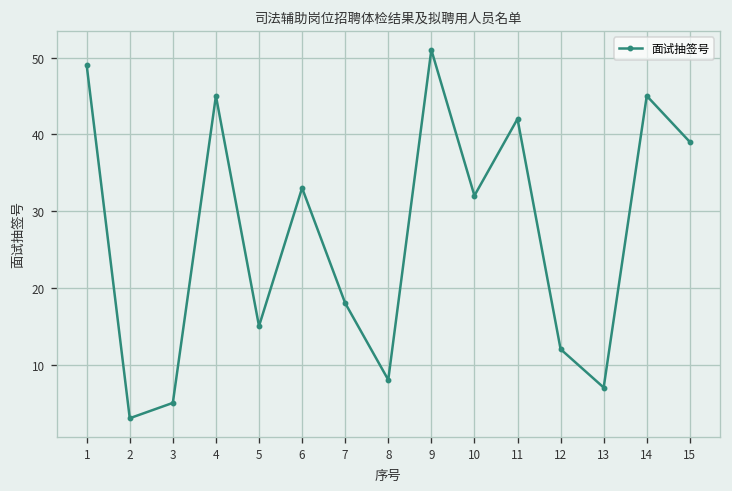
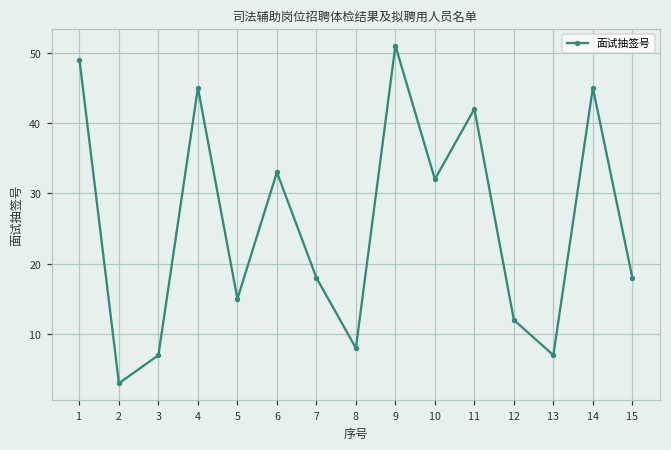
  {
    "1": 49,
    "2": 3,
-   "3": 5,
+   "3": 7,
    "4": 45,
    "5": 15,
    "6": 33,
    "7": 18,
    "8": 8,
    "9": 51,
    "10": 32,
    "11": 42,
    "12": 12,
    "13": 7,
    "14": 45,
-   "15": 39
+   "15": 18
  }
